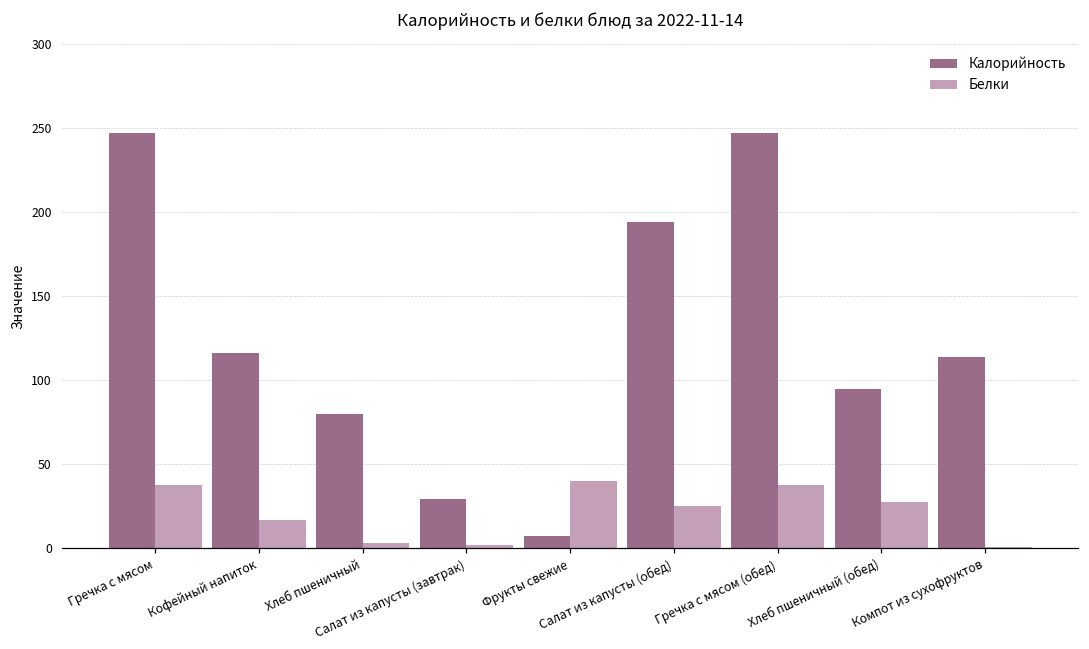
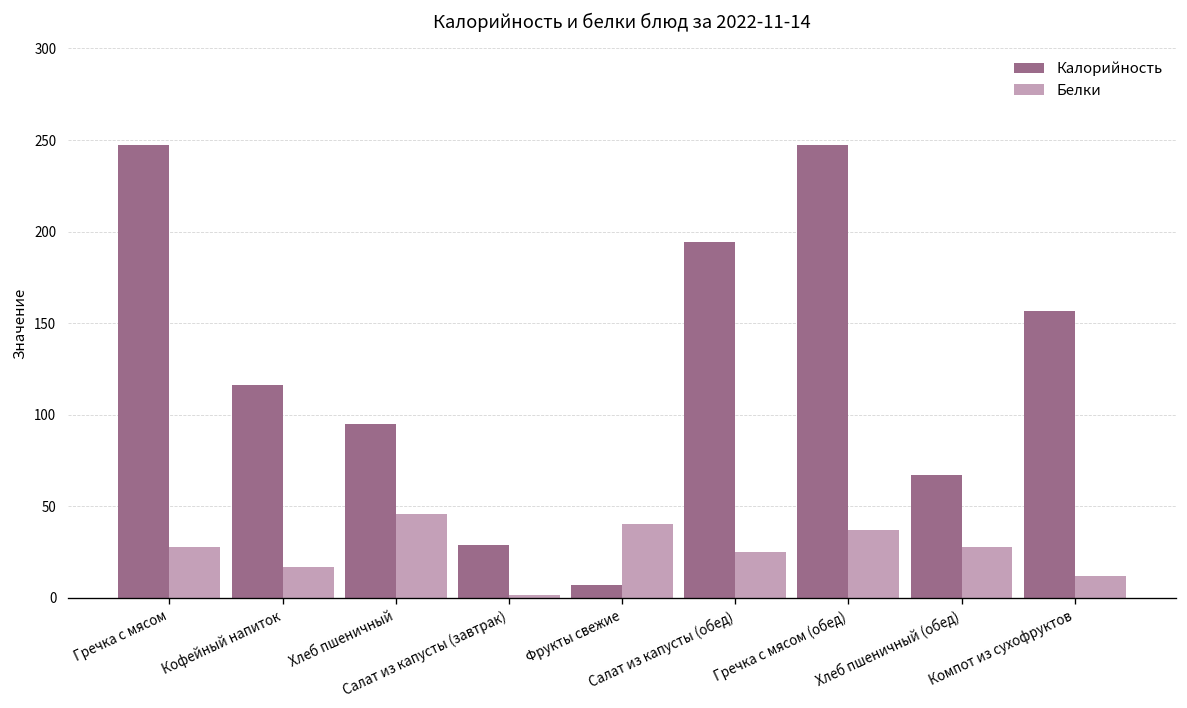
  {
    "Калорийность": {
      "Гречка с мясом": 247,
      "Кофейный напиток": 116,
-     "Хлеб пшеничный": 80,
+     "Хлеб пшеничный": 95,
      "Салат из капусты (завтрак)": 29,
      "Фрукты свежие": 7,
      "Салат из капусты (обед)": 194,
      "Гречка с мясом (обед)": 247,
-     "Хлеб пшеничный (обед)": 95,
-     "Компот из сухофруктов": 114
+     "Хлеб пшеничный (обед)": 67,
+     "Компот из сухофруктов": 156
    },
    "Белки": {
-     "Гречка с мясом": 37,
+     "Гречка с мясом": 28,
      "Кофейный напиток": 17,
-     "Хлеб пшеничный": 3,
+     "Хлеб пшеничный": 46,
      "Фрукты свежие": 40,
      "Салат из капусты (обед)": 25,
      "Гречка с мясом (обед)": 37,
      "Хлеб пшеничный (обед)": 28,
-     "Компот из сухофруктов": 1
+     "Компот из сухофруктов": 12
    }
  }
